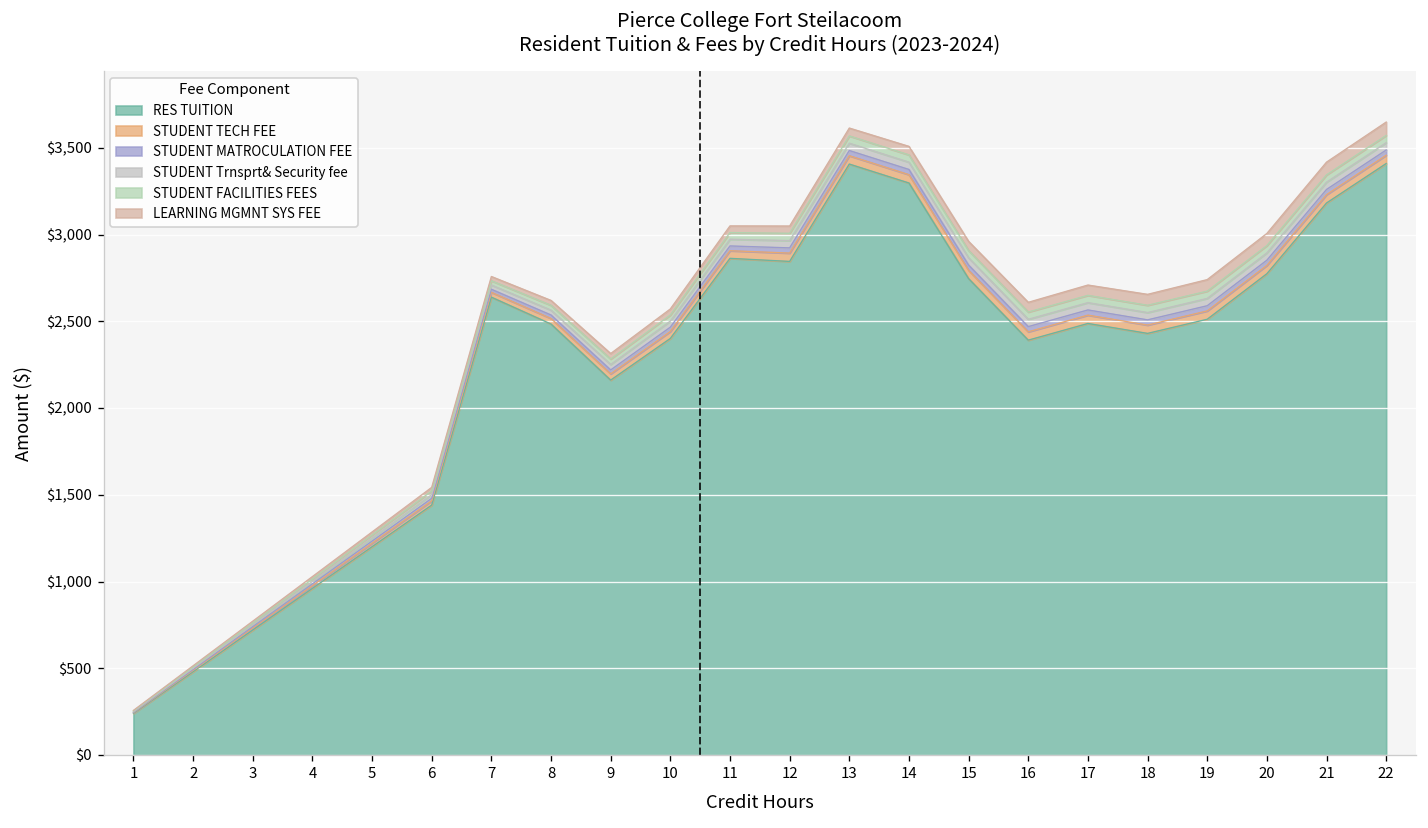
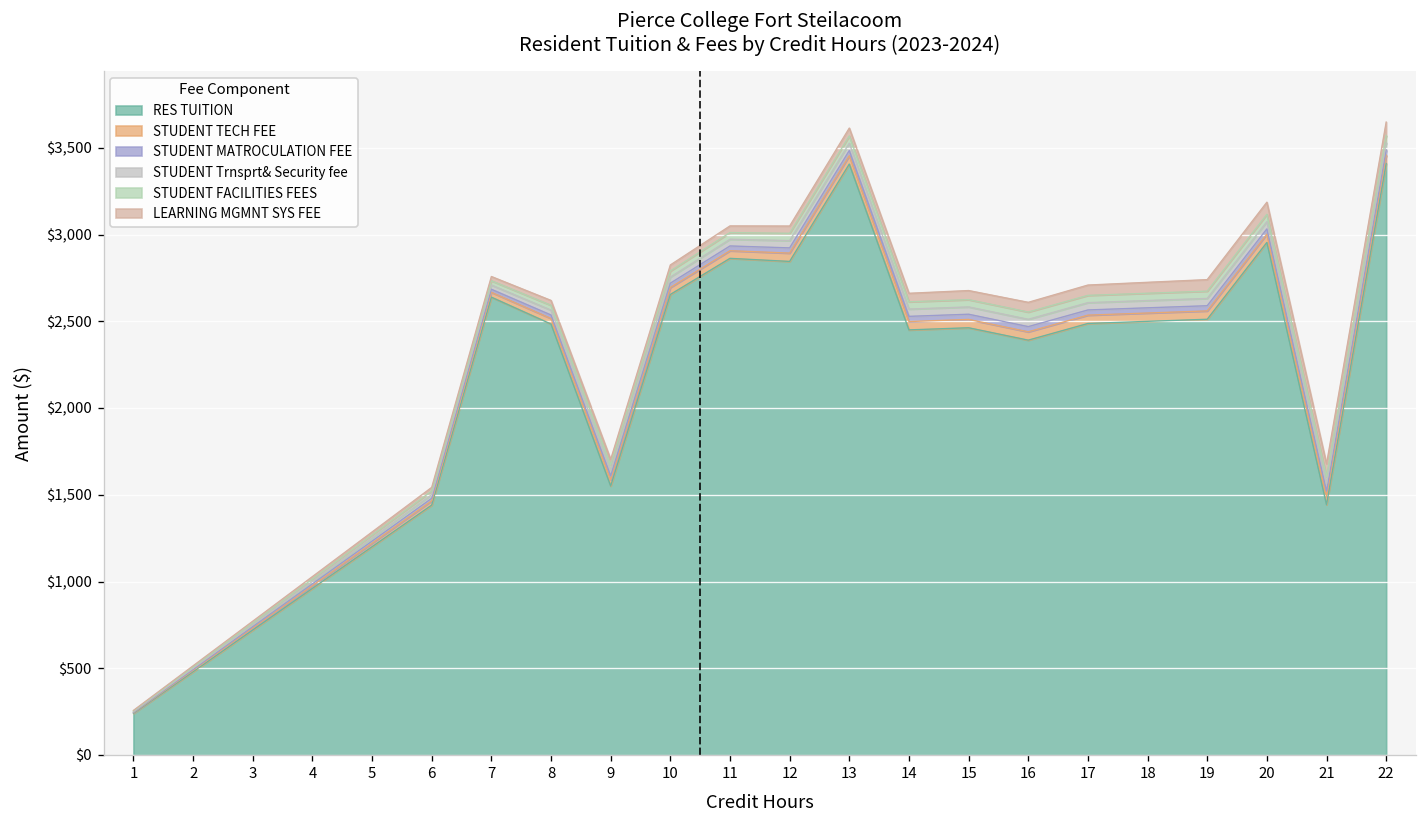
  {
    "RES TUITION": {
      "5": "$1,200",
      "6": "$1,440",
      "7": "$2,640",
      "8": "$2,480",
-     "9": "$2,160",
-     "10": "$2,400",
+     "9": "$1,550",
+     "10": "$2,650",
      "11": "$2,860",
      "12": "$2,850",
      "13": "$3,410",
-     "14": "$3,300",
-     "15": "$2,750",
+     "14": "$2,450",
+     "15": "$2,460",
      "16": "$2,390",
      "17": "$2,490",
-     "18": "$2,430",
+     "18": "$2,500",
      "19": "$2,510",
-     "20": "$2,770",
-     "21": "$3,180",
+     "20": "$2,950",
+     "21": "$1,440",
      "22": "$3,410"
    }
  }
